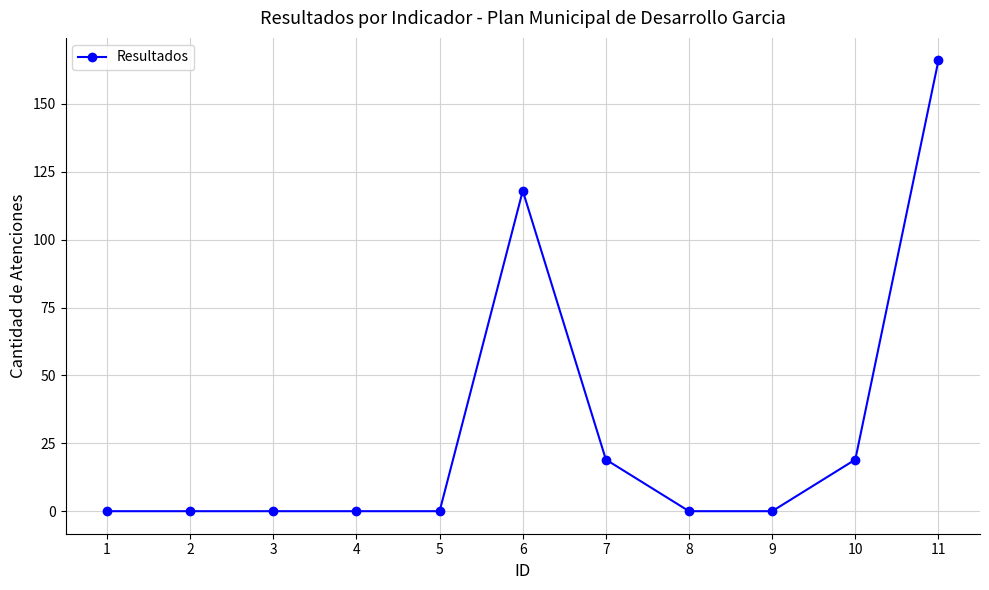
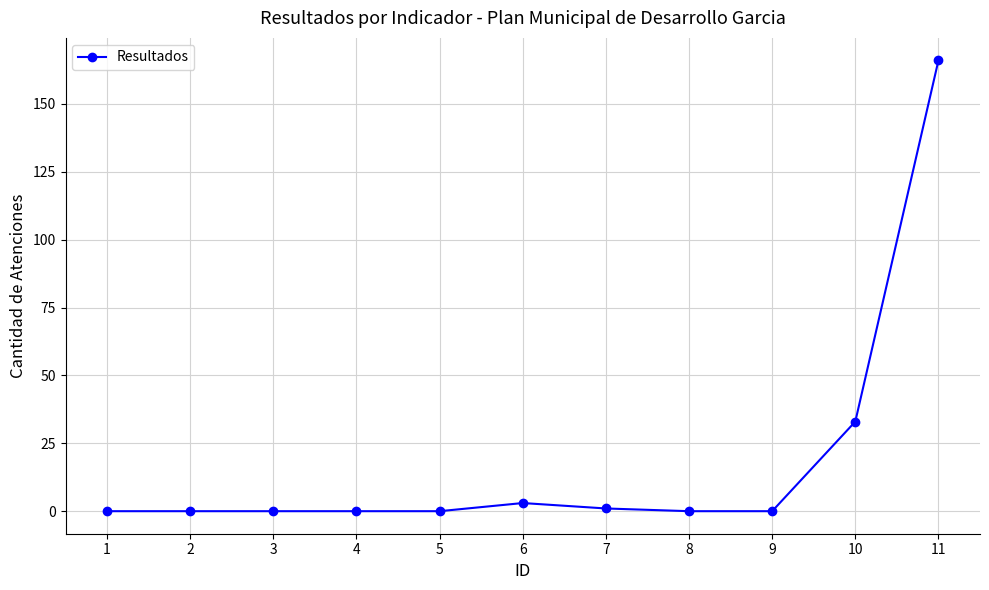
  {
    "1": 0,
    "2": 0,
    "3": 0,
    "4": 0,
    "5": 0,
-   "6": 118,
-   "7": 19,
+   "6": 3,
+   "7": 1,
    "8": 0,
    "9": 0,
-   "10": 19,
+   "10": 33,
    "11": 166
  }
